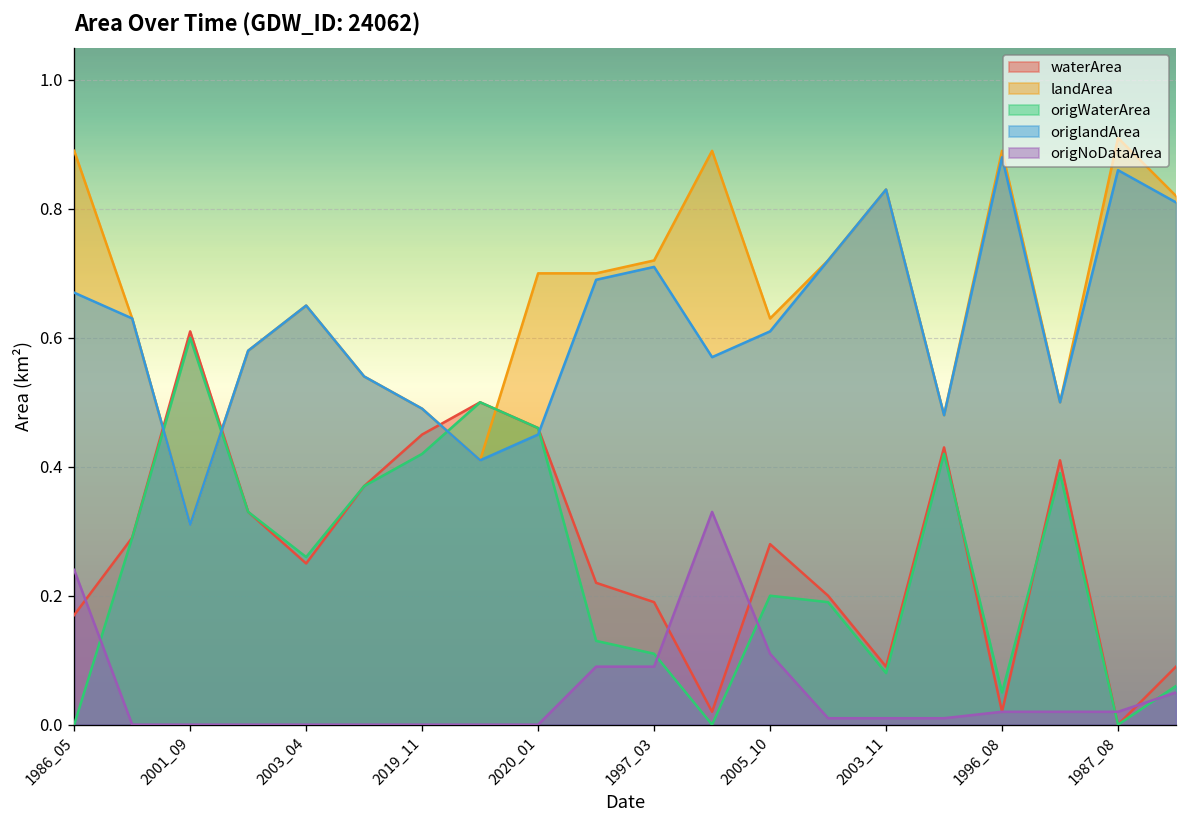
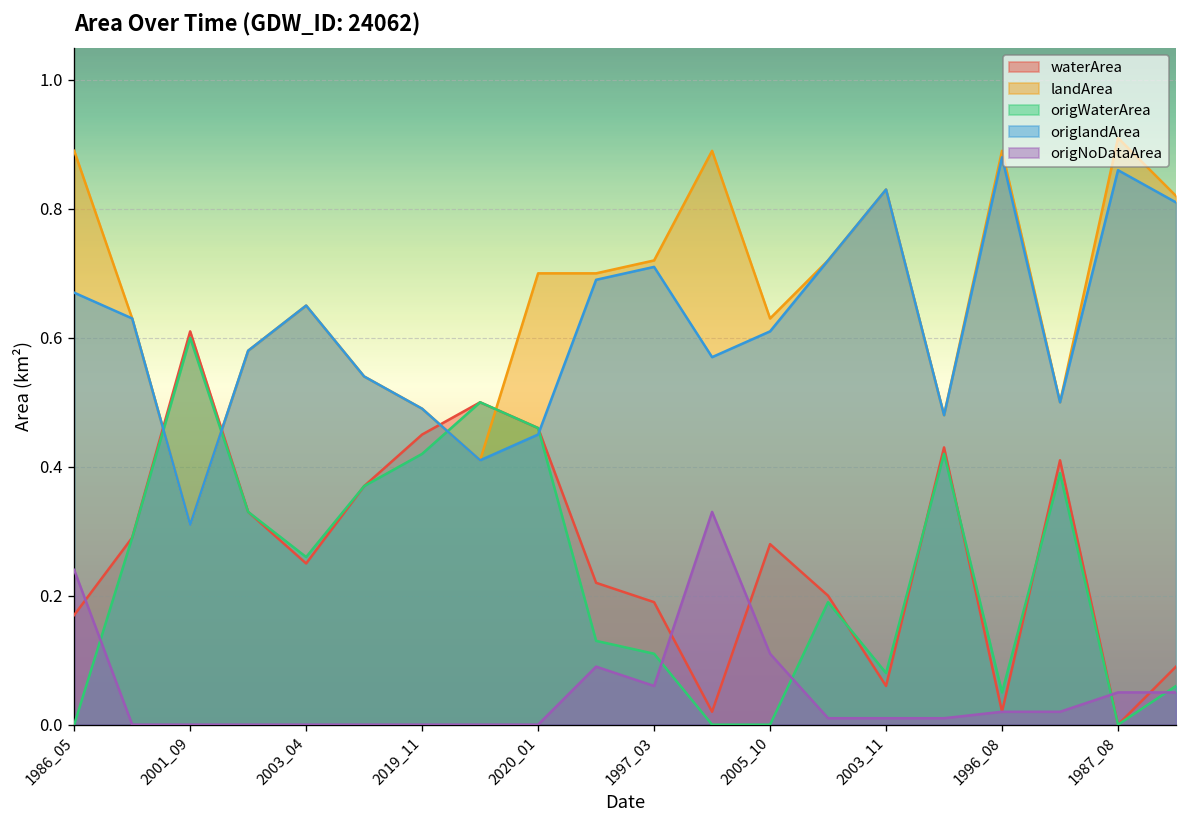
  {
    "waterArea": {
      "1986_05": 0.17,
      "2001_09": 0.61,
      "2003_04": 0.25,
      "2019_11": 0.45,
      "1997_03": 0.19,
      "2005_10": 0.28,
-     "2003_11": 0.09
+     "2003_11": 0.06
    },
    "landArea": {
      "1986_05": 0.89,
      "2020_01": 0.70,
      "1997_03": 0.72,
      "2005_10": 0.63,
      "1996_08": 0.89
    },
    "origWaterArea": {
      "1986_05": 0.0,
      "2001_09": 0.6,
      "2003_04": 0.26,
      "2019_11": 0.42,
      "1997_03": 0.11,
-     "2005_10": 0.2,
+     "2005_10": 0.0,
      "2003_11": 0.08,
      "1996_08": 0.05
    },
    "origlandArea": {
      "1986_05": 0.67,
      "2020_01": 0.45,
      "1997_03": 0.71,
      "2005_10": 0.61,
      "1996_08": 0.88
    },
    "origNoDataArea": {
      "1986_05": 0.24,
      "2001_09": 0.00,
      "2003_04": 0.00,
      "2019_11": 0.00,
      "2020_01": 0.00,
-     "1997_03": 0.09,
+     "1997_03": 0.06,
      "2005_10": 0.11,
      "2003_11": 0.01,
-     "1987_08": 0.02
+     "1987_08": 0.05
    }
  }
